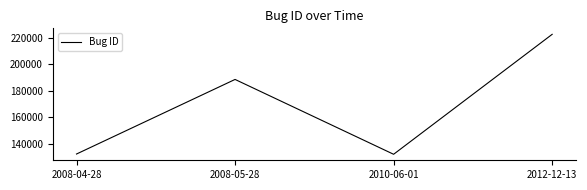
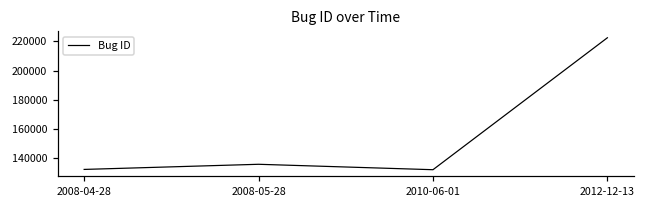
  {
    "2008-04-28": 133000,
-   "2008-05-28": 189000,
+   "2008-05-28": 136000,
    "2010-06-01": 132000,
    "2012-12-13": 222000
  }
